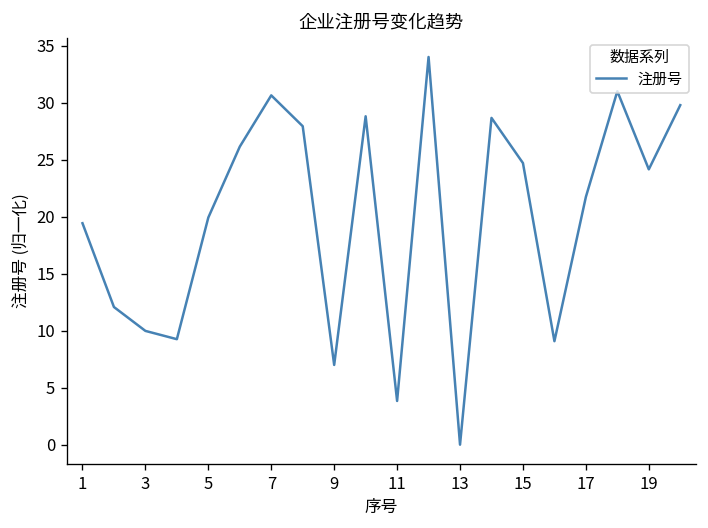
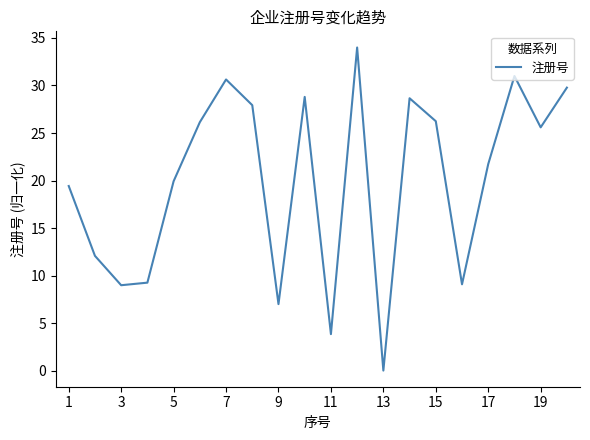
  {
    "1": 19,
-   "3": 10,
+   "3": 9,
    "5": 20,
    "7": 31,
    "9": 7,
    "11": 4,
    "13": 0,
-   "15": 25,
+   "15": 26,
    "17": 22,
-   "19": 24
+   "19": 26
  }
